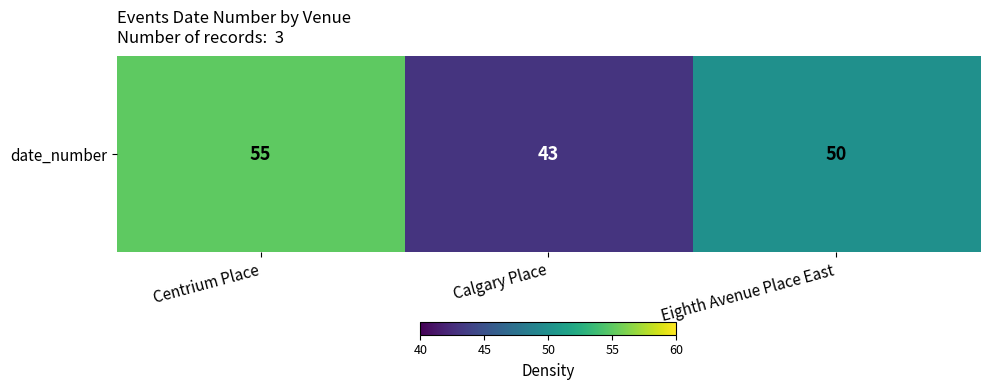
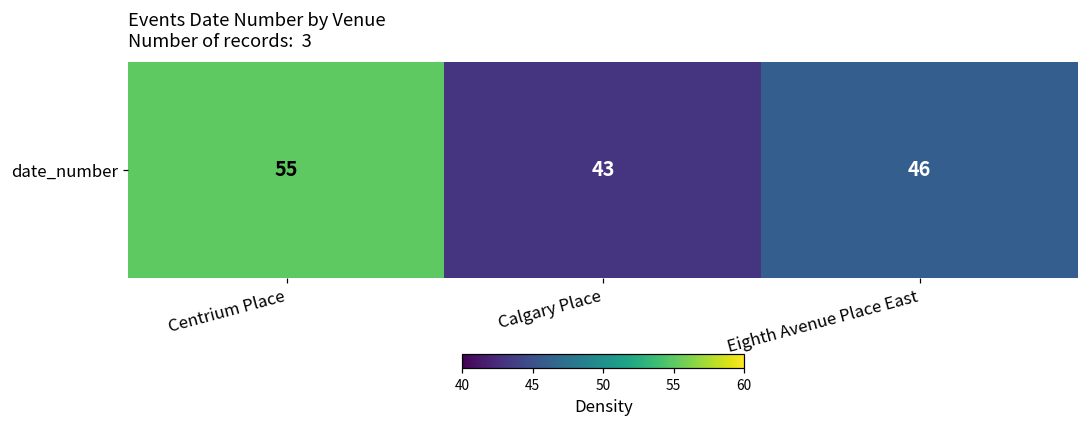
  {
    "date_number": {
      "Centrium Place": 55,
      "Calgary Place": 43,
-     "Eighth Avenue Place East": 50
+     "Eighth Avenue Place East": 46
    }
  }
